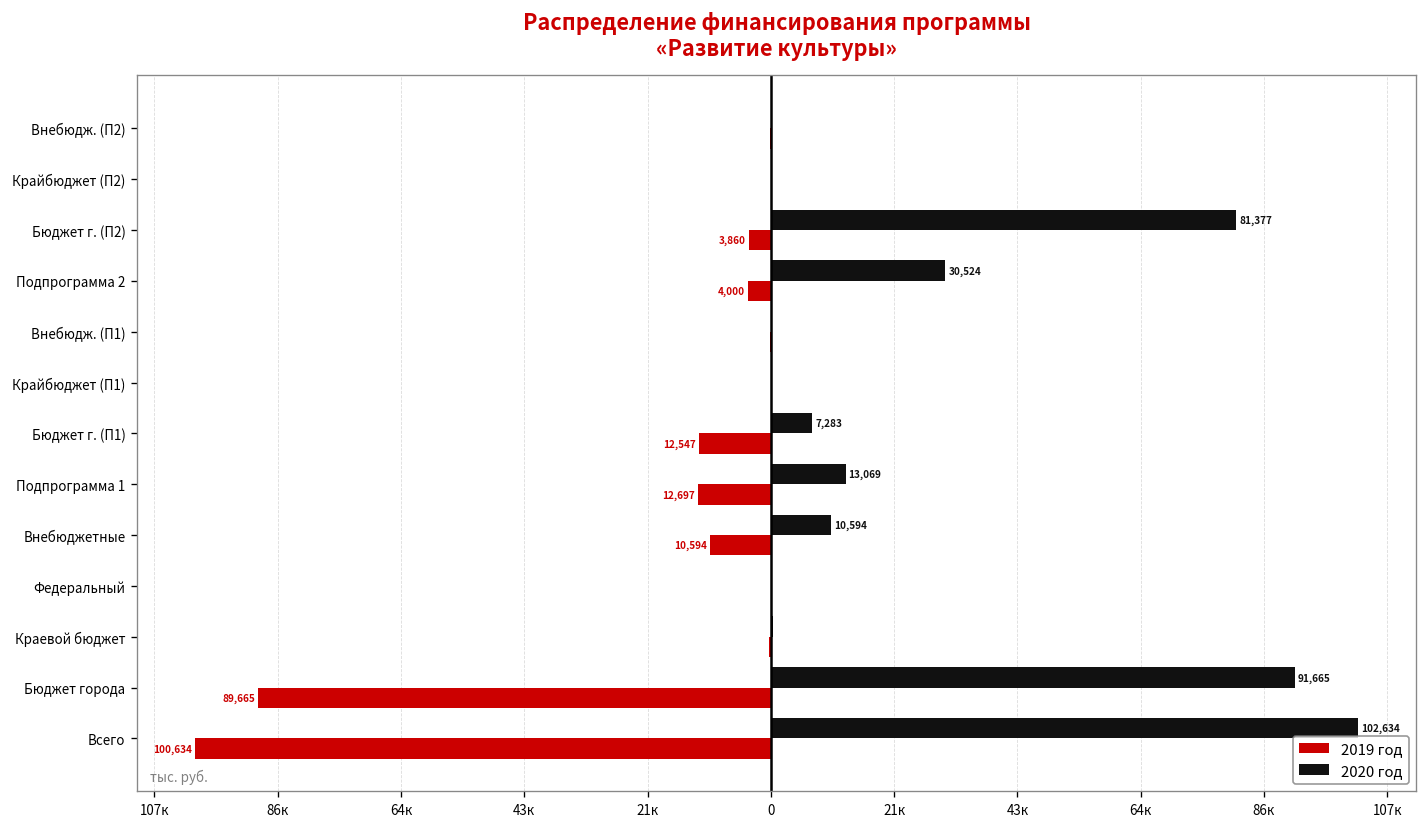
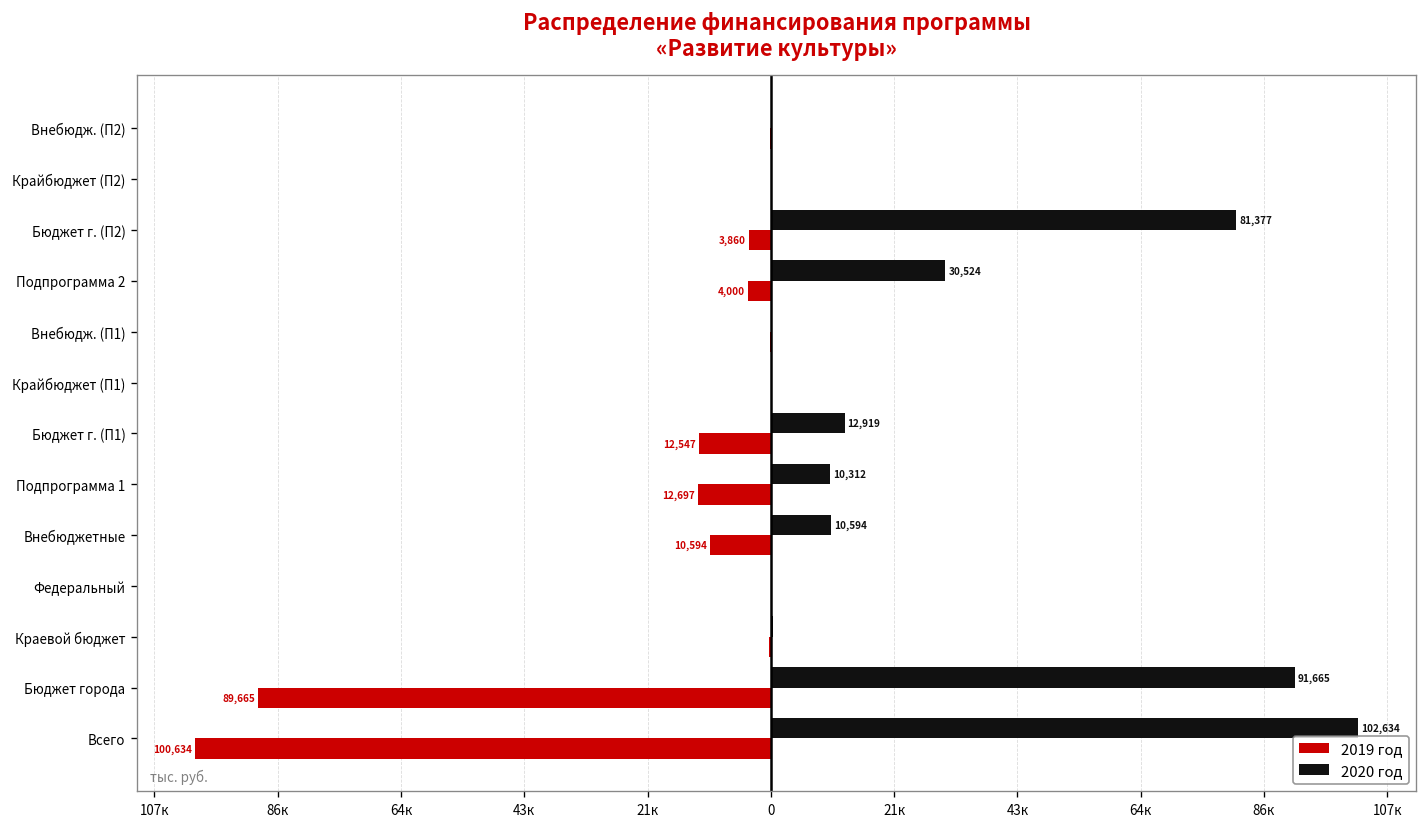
  {
    "2020 год": {
      "Бюджет г. (П2)": "81,377",
      "Подпрограмма 2": "30,524",
-     "Бюджет г. (П1)": "7,283",
-     "Подпрограмма 1": "13,069",
+     "Бюджет г. (П1)": "12,919",
+     "Подпрограмма 1": "10,312",
      "Внебюджетные": "10,594",
      "Бюджет города": "91,665"
    }
  }
